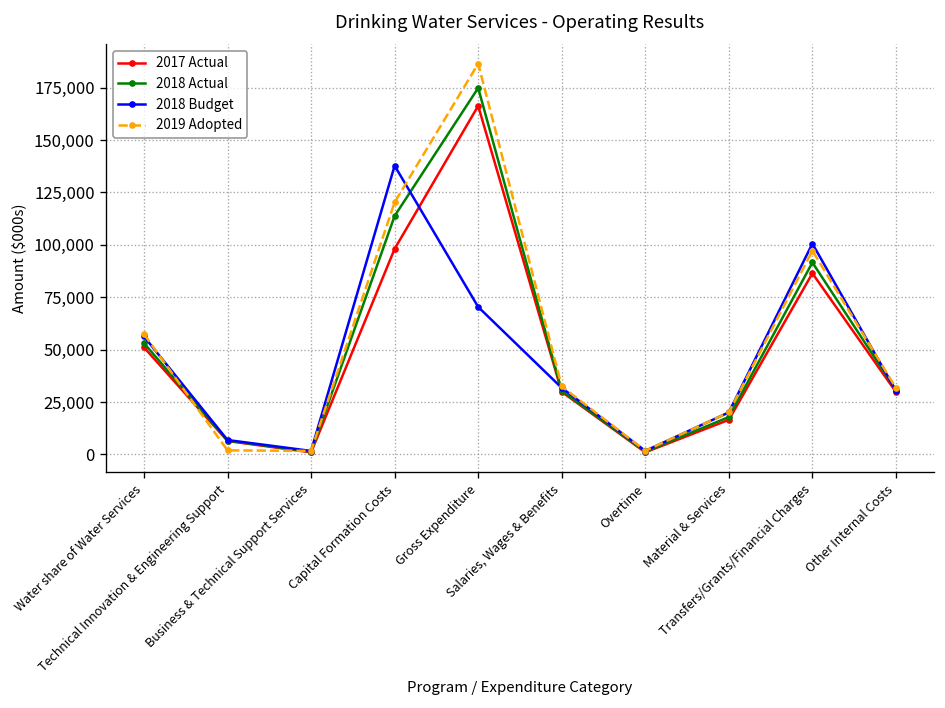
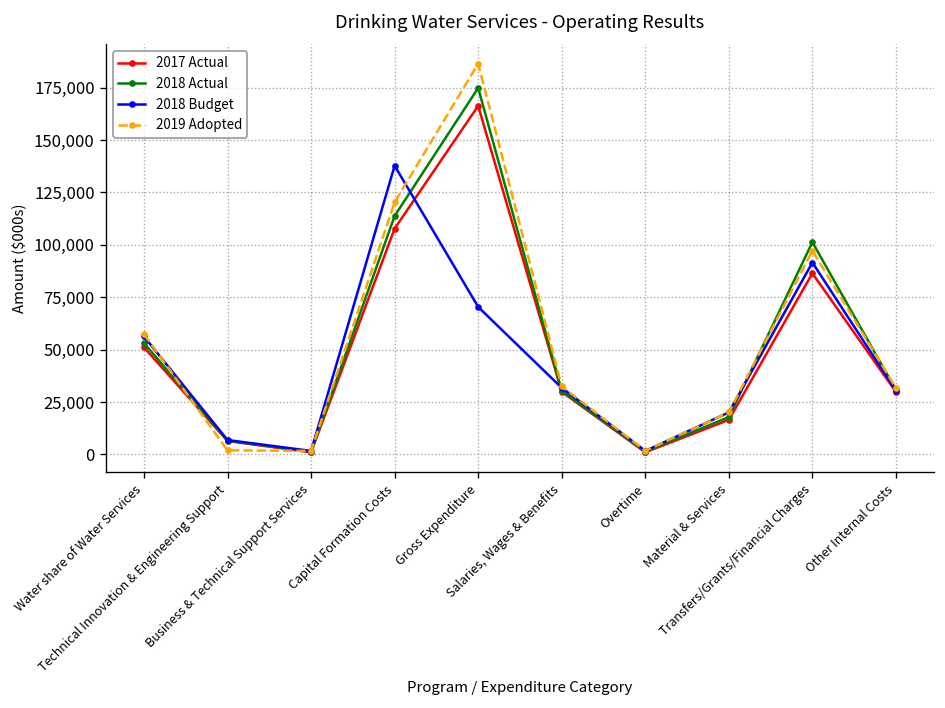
  {
    "2017 Actual": {
      "Water share of Water Services": "51,000",
-     "Capital Formation Costs": "98,000",
+     "Capital Formation Costs": "108,000",
      "Gross Expenditure": "166,000",
      "Transfers/Grants/Financial Charges": "86,000"
    },
    "2018 Actual": {
      "Water share of Water Services": "53,000",
      "Capital Formation Costs": "114,000",
      "Gross Expenditure": "175,000",
-     "Transfers/Grants/Financial Charges": "92,000"
+     "Transfers/Grants/Financial Charges": "101,000"
    },
    "2018 Budget": {
      "Capital Formation Costs": "138,000",
      "Gross Expenditure": "70,000",
-     "Transfers/Grants/Financial Charges": "101,000"
+     "Transfers/Grants/Financial Charges": "92,000"
    },
    "2019 Adopted": {
      "Technical Innovation & Engineering Support": "2,000",
      "Capital Formation Costs": "120,000",
      "Gross Expenditure": "186,000",
      "Transfers/Grants/Financial Charges": "97,000"
    }
  }
